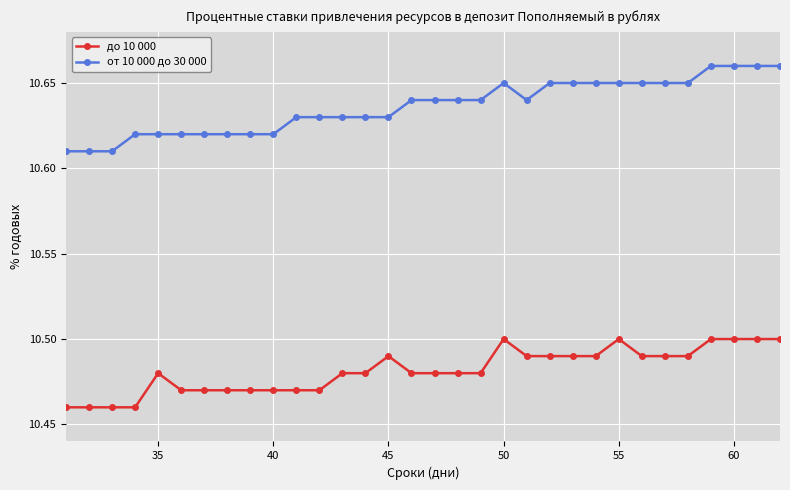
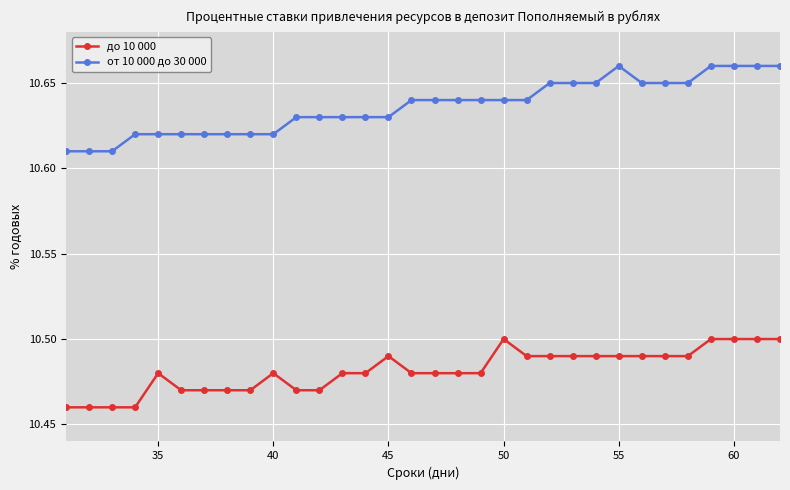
  {
    "до 10 000": {
      "35": 10.48,
-     "40": 10.47,
+     "40": 10.48,
      "45": 10.49,
      "50": 10.50,
-     "55": 10.50,
+     "55": 10.49,
      "60": 10.50
    },
    "от 10 000 до 30 000": {
      "35": 10.62,
      "40": 10.62,
      "45": 10.63,
-     "50": 10.65,
-     "55": 10.65,
+     "50": 10.64,
+     "55": 10.66,
      "60": 10.66
    }
  }
